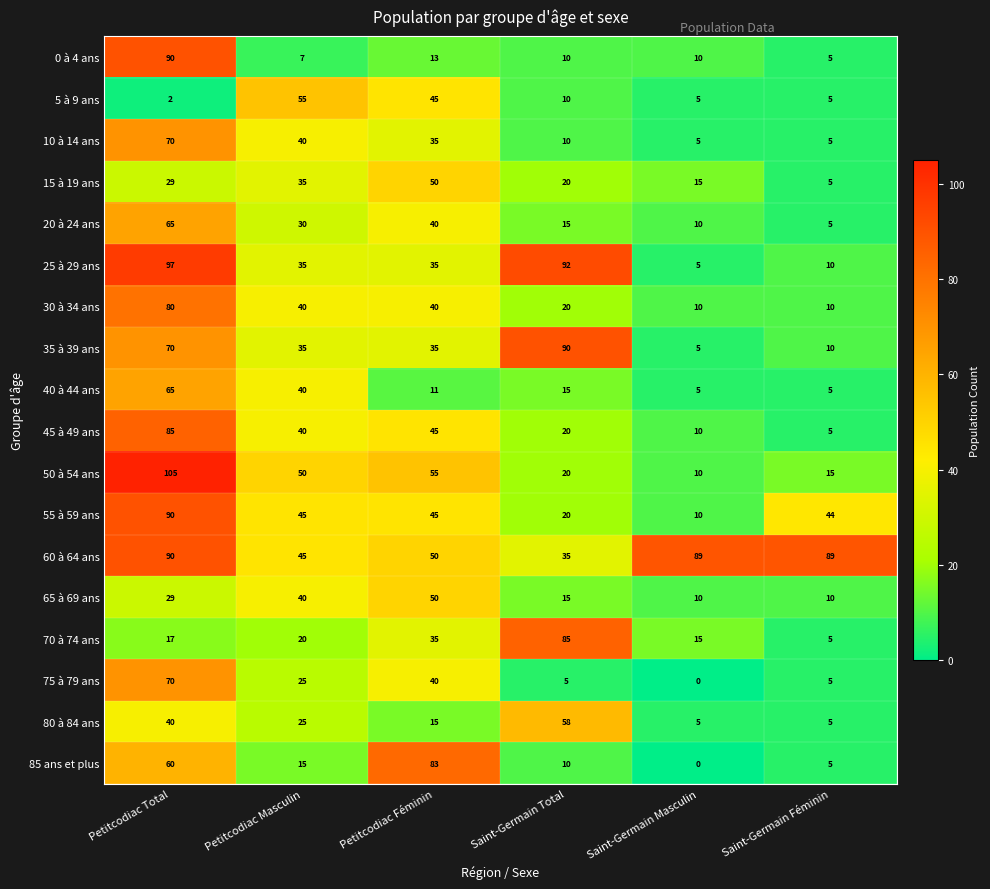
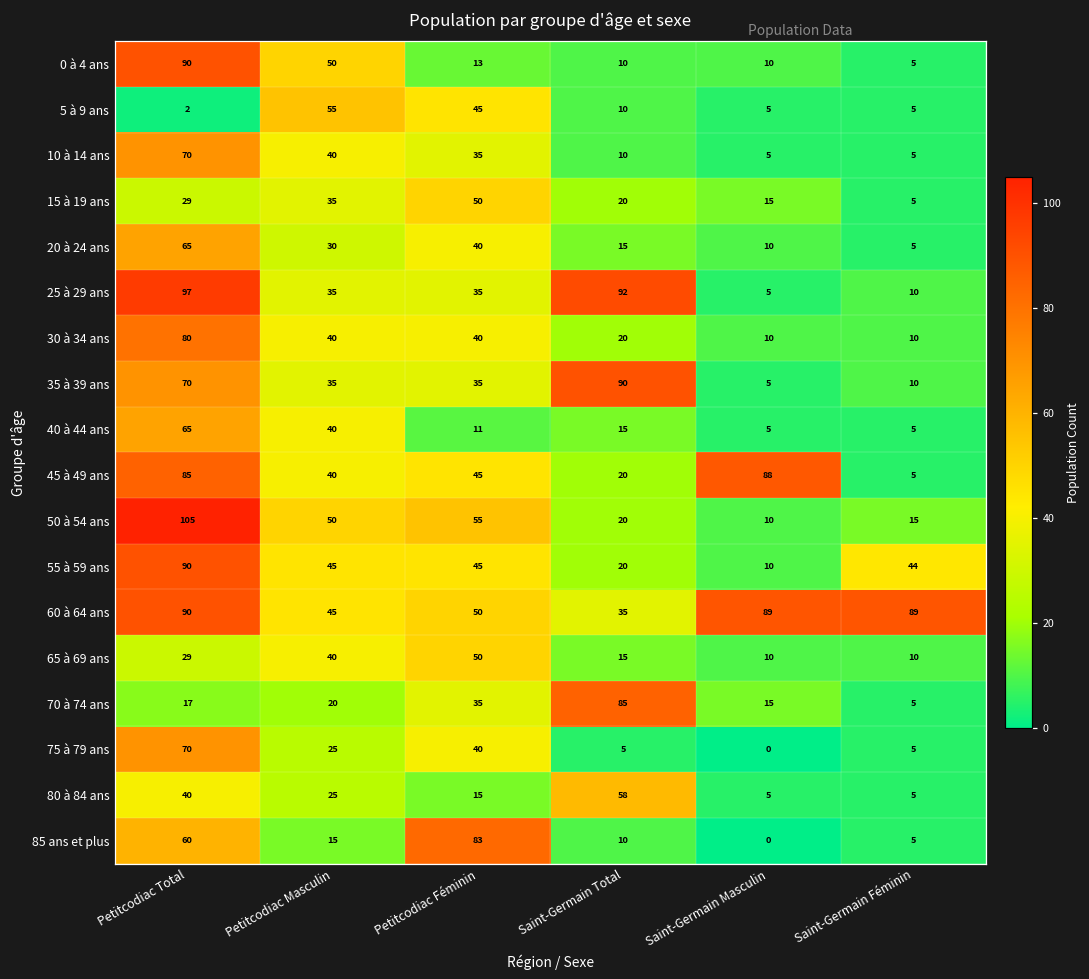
  {
    "0 à 4 ans": {
      "Petitcodiac Total": 90,
-     "Petitcodiac Masculin": 7,
+     "Petitcodiac Masculin": 50,
      "Petitcodiac Féminin": 13,
      "Saint-Germain Total": 10,
      "Saint-Germain Masculin": 10,
      "Saint-Germain Féminin": 5
    },
    "5 à 9 ans": {
      "Petitcodiac Total": 2,
      "Petitcodiac Masculin": 55,
      "Petitcodiac Féminin": 45,
      "Saint-Germain Total": 10,
      "Saint-Germain Masculin": 5,
      "Saint-Germain Féminin": 5
    },
    "10 à 14 ans": {
      "Petitcodiac Total": 70,
      "Petitcodiac Masculin": 40,
      "Petitcodiac Féminin": 35,
      "Saint-Germain Total": 10,
      "Saint-Germain Masculin": 5,
      "Saint-Germain Féminin": 5
    },
    "15 à 19 ans": {
      "Petitcodiac Total": 29,
      "Petitcodiac Masculin": 35,
      "Petitcodiac Féminin": 50,
      "Saint-Germain Total": 20,
      "Saint-Germain Masculin": 15,
      "Saint-Germain Féminin": 5
    },
    "20 à 24 ans": {
      "Petitcodiac Total": 65,
      "Petitcodiac Masculin": 30,
      "Petitcodiac Féminin": 40,
      "Saint-Germain Total": 15,
      "Saint-Germain Masculin": 10,
      "Saint-Germain Féminin": 5
    },
    "25 à 29 ans": {
      "Petitcodiac Total": 97,
      "Petitcodiac Masculin": 35,
      "Petitcodiac Féminin": 35,
      "Saint-Germain Total": 92,
      "Saint-Germain Masculin": 5,
      "Saint-Germain Féminin": 10
    },
    "30 à 34 ans": {
      "Petitcodiac Total": 80,
      "Petitcodiac Masculin": 40,
      "Petitcodiac Féminin": 40,
      "Saint-Germain Total": 20,
      "Saint-Germain Masculin": 10,
      "Saint-Germain Féminin": 10
    },
    "35 à 39 ans": {
      "Petitcodiac Total": 70,
      "Petitcodiac Masculin": 35,
      "Petitcodiac Féminin": 35,
      "Saint-Germain Total": 90,
      "Saint-Germain Masculin": 5,
      "Saint-Germain Féminin": 10
    },
    "40 à 44 ans": {
      "Petitcodiac Total": 65,
      "Petitcodiac Masculin": 40,
      "Petitcodiac Féminin": 11,
      "Saint-Germain Total": 15,
      "Saint-Germain Masculin": 5,
      "Saint-Germain Féminin": 5
    },
    "45 à 49 ans": {
      "Petitcodiac Total": 85,
      "Petitcodiac Masculin": 40,
      "Petitcodiac Féminin": 45,
      "Saint-Germain Total": 20,
-     "Saint-Germain Masculin": 10,
+     "Saint-Germain Masculin": 88,
      "Saint-Germain Féminin": 5
    },
    "50 à 54 ans": {
      "Petitcodiac Total": 105,
      "Petitcodiac Masculin": 50,
      "Petitcodiac Féminin": 55,
      "Saint-Germain Total": 20,
      "Saint-Germain Masculin": 10,
      "Saint-Germain Féminin": 15
    },
    "55 à 59 ans": {
      "Petitcodiac Total": 90,
      "Petitcodiac Masculin": 45,
      "Petitcodiac Féminin": 45,
      "Saint-Germain Total": 20,
      "Saint-Germain Masculin": 10,
      "Saint-Germain Féminin": 44
    },
    "60 à 64 ans": {
      "Petitcodiac Total": 90,
      "Petitcodiac Masculin": 45,
      "Petitcodiac Féminin": 50,
      "Saint-Germain Total": 35,
      "Saint-Germain Masculin": 89,
      "Saint-Germain Féminin": 89
    },
    "65 à 69 ans": {
      "Petitcodiac Total": 29,
      "Petitcodiac Masculin": 40,
      "Petitcodiac Féminin": 50,
      "Saint-Germain Total": 15,
      "Saint-Germain Masculin": 10,
      "Saint-Germain Féminin": 10
    },
    "70 à 74 ans": {
      "Petitcodiac Total": 17,
      "Petitcodiac Masculin": 20,
      "Petitcodiac Féminin": 35,
      "Saint-Germain Total": 85,
      "Saint-Germain Masculin": 15,
      "Saint-Germain Féminin": 5
    },
    "75 à 79 ans": {
      "Petitcodiac Total": 70,
      "Petitcodiac Masculin": 25,
      "Petitcodiac Féminin": 40,
      "Saint-Germain Total": 5,
      "Saint-Germain Masculin": 0,
      "Saint-Germain Féminin": 5
    },
    "80 à 84 ans": {
      "Petitcodiac Total": 40,
      "Petitcodiac Masculin": 25,
      "Petitcodiac Féminin": 15,
      "Saint-Germain Total": 58,
      "Saint-Germain Masculin": 5,
      "Saint-Germain Féminin": 5
    },
    "85 ans et plus": {
      "Petitcodiac Total": 60,
      "Petitcodiac Masculin": 15,
      "Petitcodiac Féminin": 83,
      "Saint-Germain Total": 10,
      "Saint-Germain Masculin": 0,
      "Saint-Germain Féminin": 5
    }
  }
